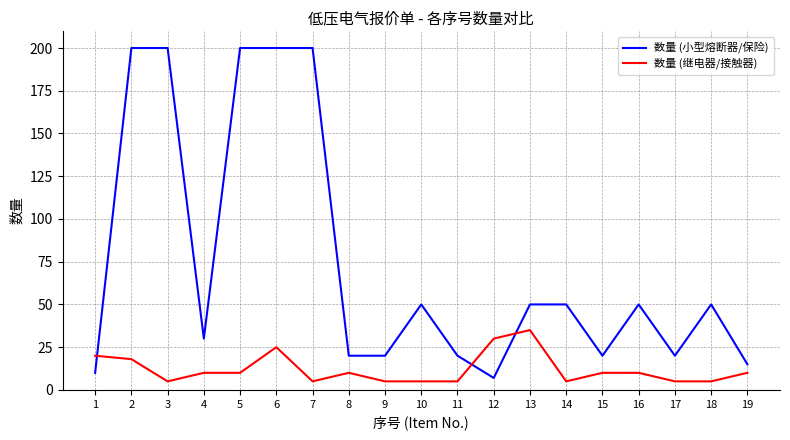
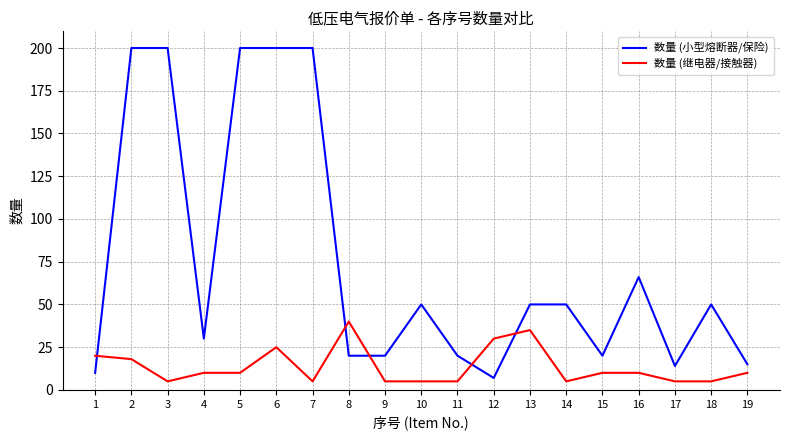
  {
    "数量 (小型熔断器/保险)": {
      "1": 10,
      "2": 200,
      "3": 200,
      "4": 30,
      "5": 200,
      "6": 200,
      "7": 200,
      "8": 20,
      "9": 20,
      "10": 50,
      "11": 20,
      "12": 7,
      "13": 50,
      "14": 50,
      "15": 20,
-     "16": 50,
-     "17": 20,
+     "16": 66,
+     "17": 14,
      "18": 50,
      "19": 15
    },
    "数量 (继电器/接触器)": {
      "1": 20,
      "2": 18,
      "3": 5,
      "4": 10,
      "5": 10,
      "6": 25,
      "7": 5,
-     "8": 10,
+     "8": 40,
      "9": 5,
      "10": 5,
      "11": 5,
      "12": 30,
      "13": 35,
      "14": 5,
      "15": 10,
      "16": 10,
      "17": 5,
      "18": 5,
      "19": 10
    }
  }
